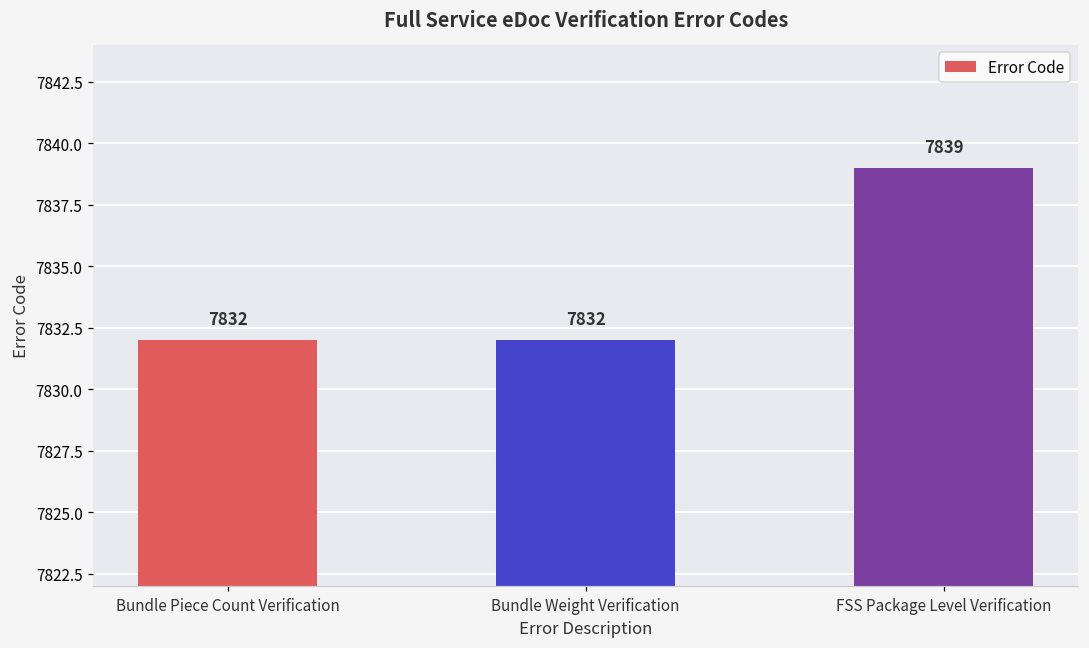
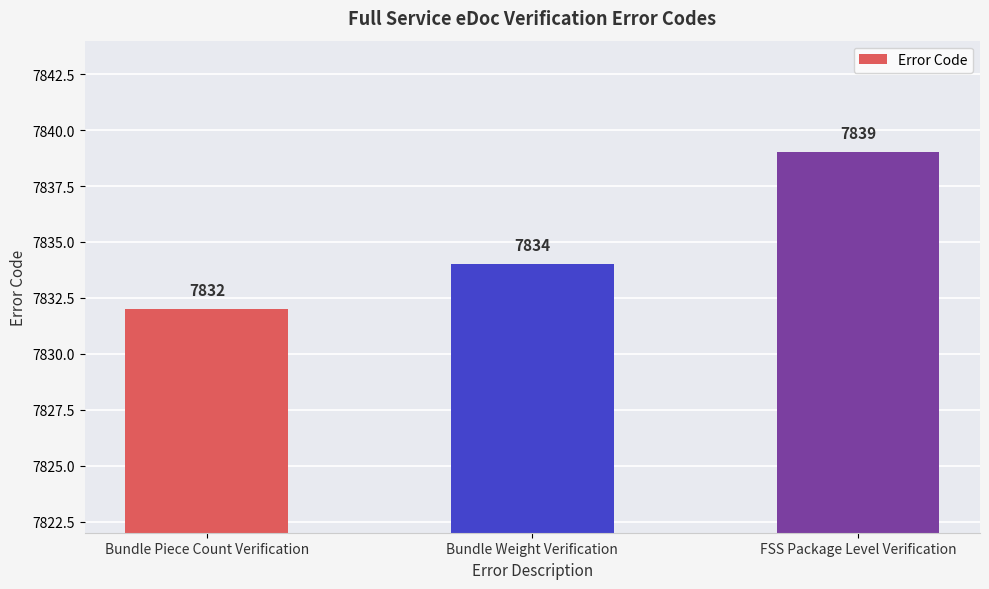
  {
    "Bundle Piece Count Verification": 7832,
-   "Bundle Weight Verification": 7832,
+   "Bundle Weight Verification": 7834,
    "FSS Package Level Verification": 7839
  }
